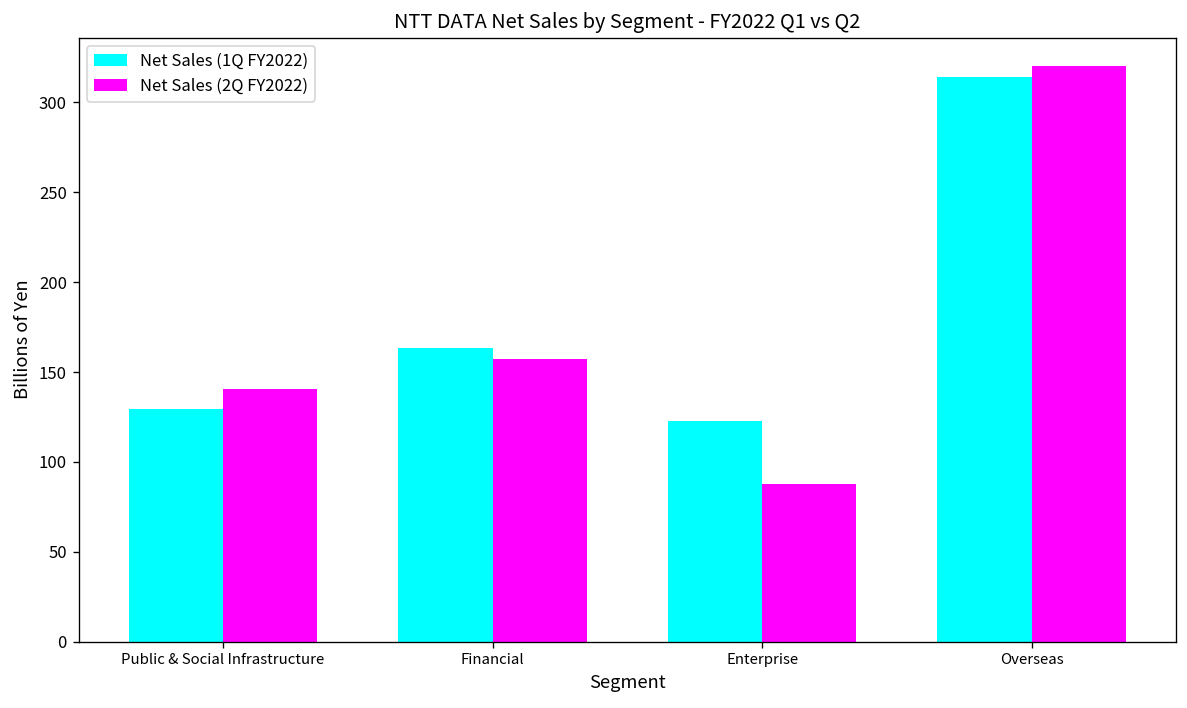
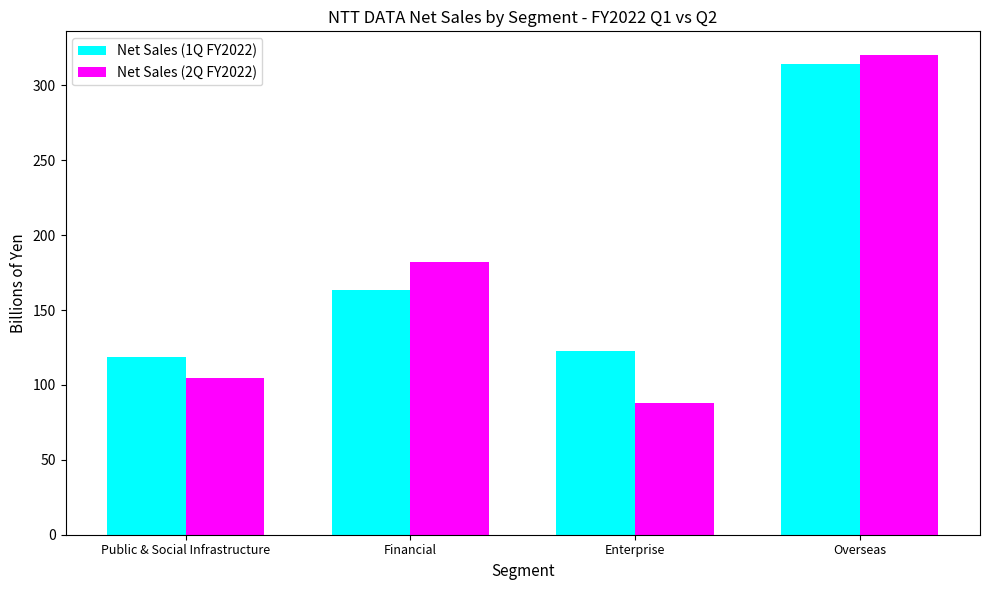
  {
    "Net Sales (1Q FY2022)": {
-     "Public & Social Infrastructure": 130,
+     "Public & Social Infrastructure": 119,
      "Financial": 163,
      "Enterprise": 123,
      "Overseas": 314
    },
    "Net Sales (2Q FY2022)": {
-     "Public & Social Infrastructure": 141,
-     "Financial": 158,
+     "Public & Social Infrastructure": 105,
+     "Financial": 182,
      "Enterprise": 88,
      "Overseas": 320
    }
  }
